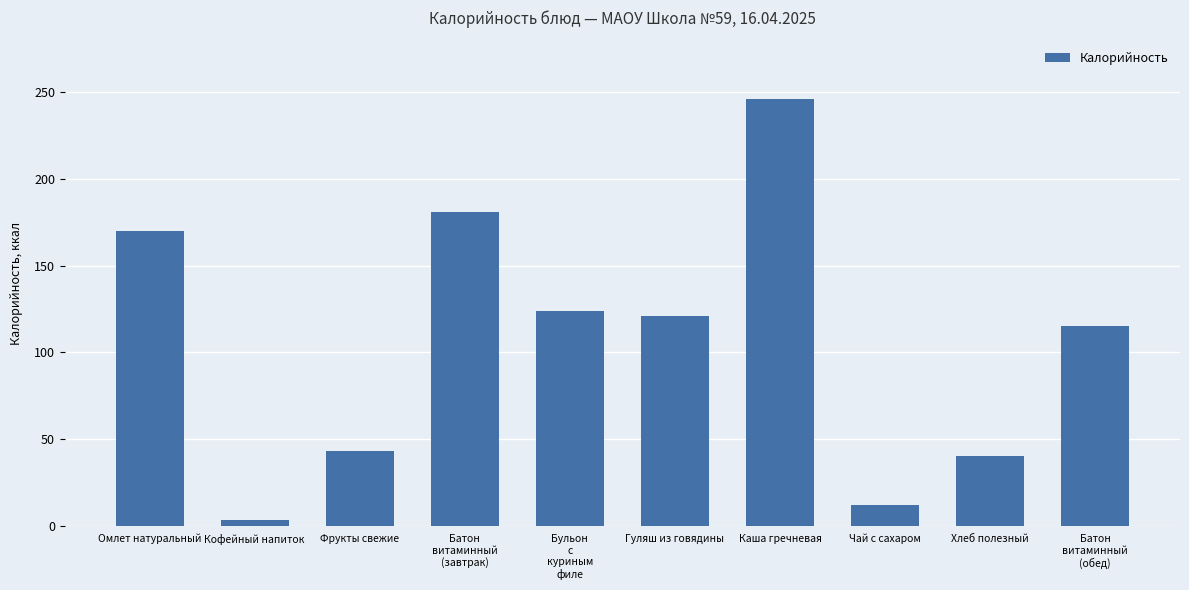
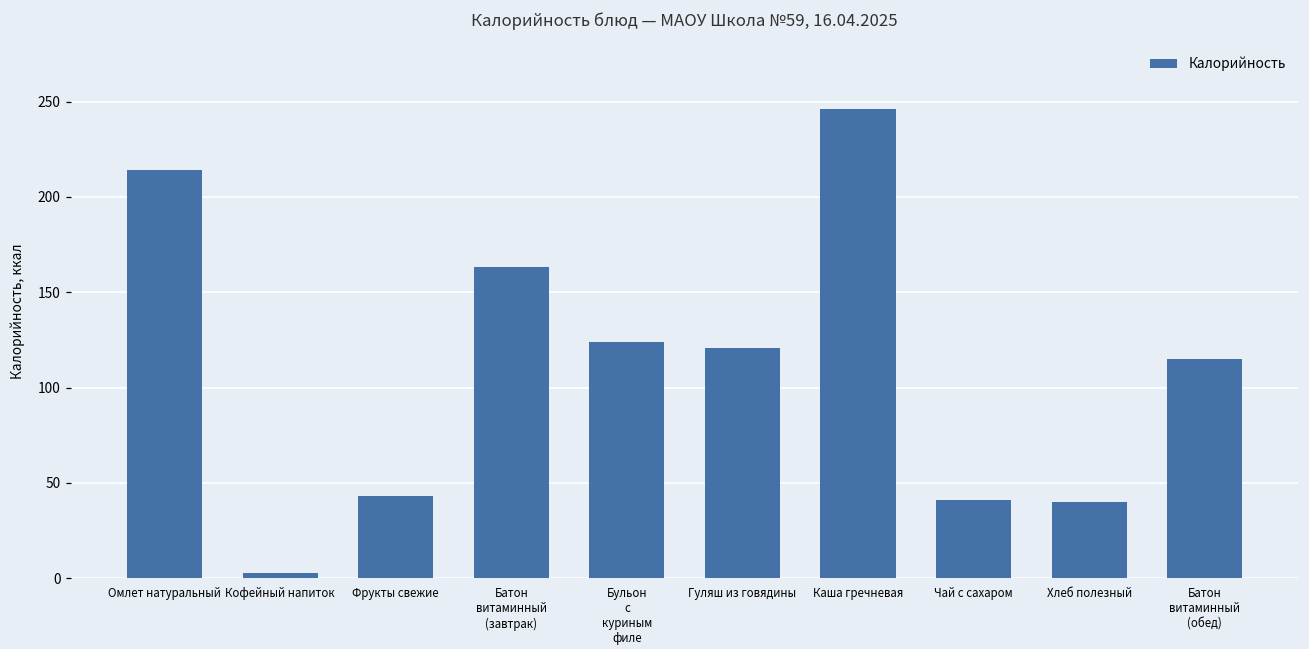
  {
-   "Омлет натуральный": 170,
+   "Омлет натуральный": 214,
    "Кофейный напиток": 3,
    "Фрукты свежие": 43,
-   "Батон витаминный (завтрак)": 181,
+   "Батон витаминный (завтрак)": 163,
    "Бульон с куриным филе": 124,
    "Гуляш из говядины": 121,
    "Каша гречневая": 246,
-   "Чай с сахаром": 12,
+   "Чай с сахаром": 41,
    "Хлеб полезный": 40,
    "Батон витаминный (обед)": 115
  }
